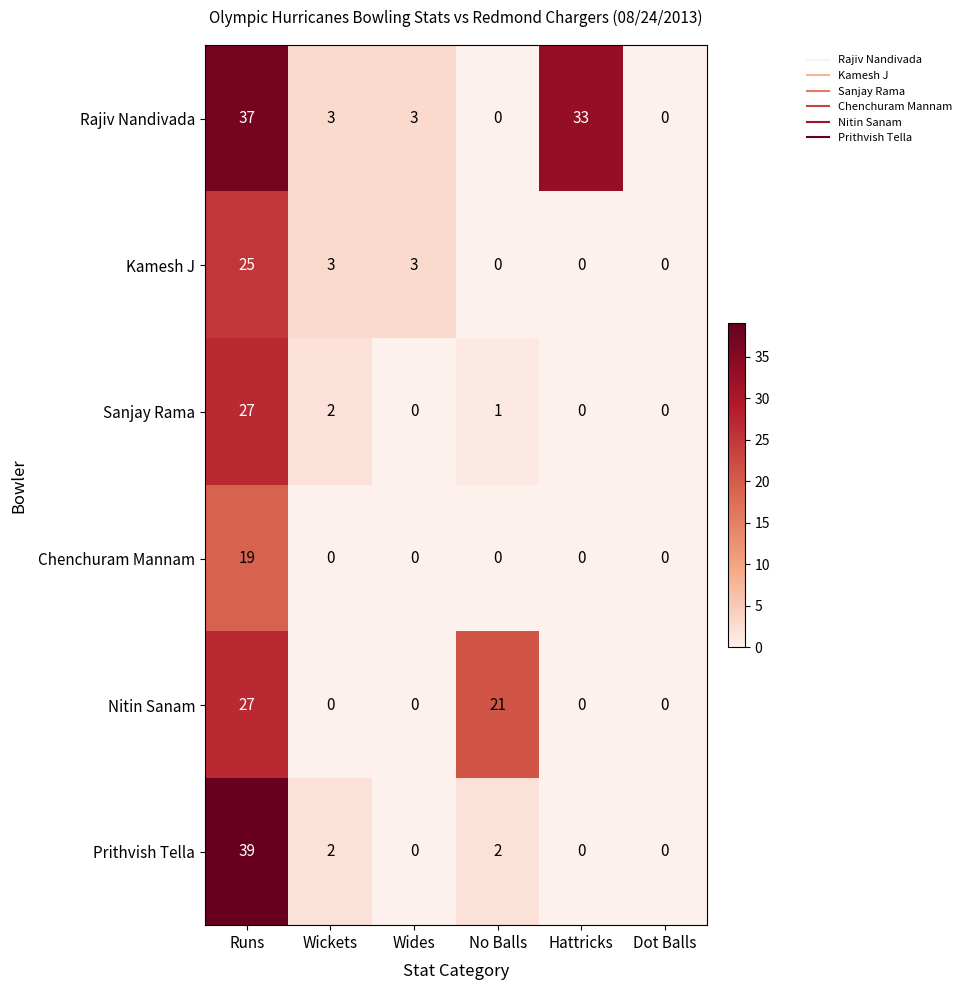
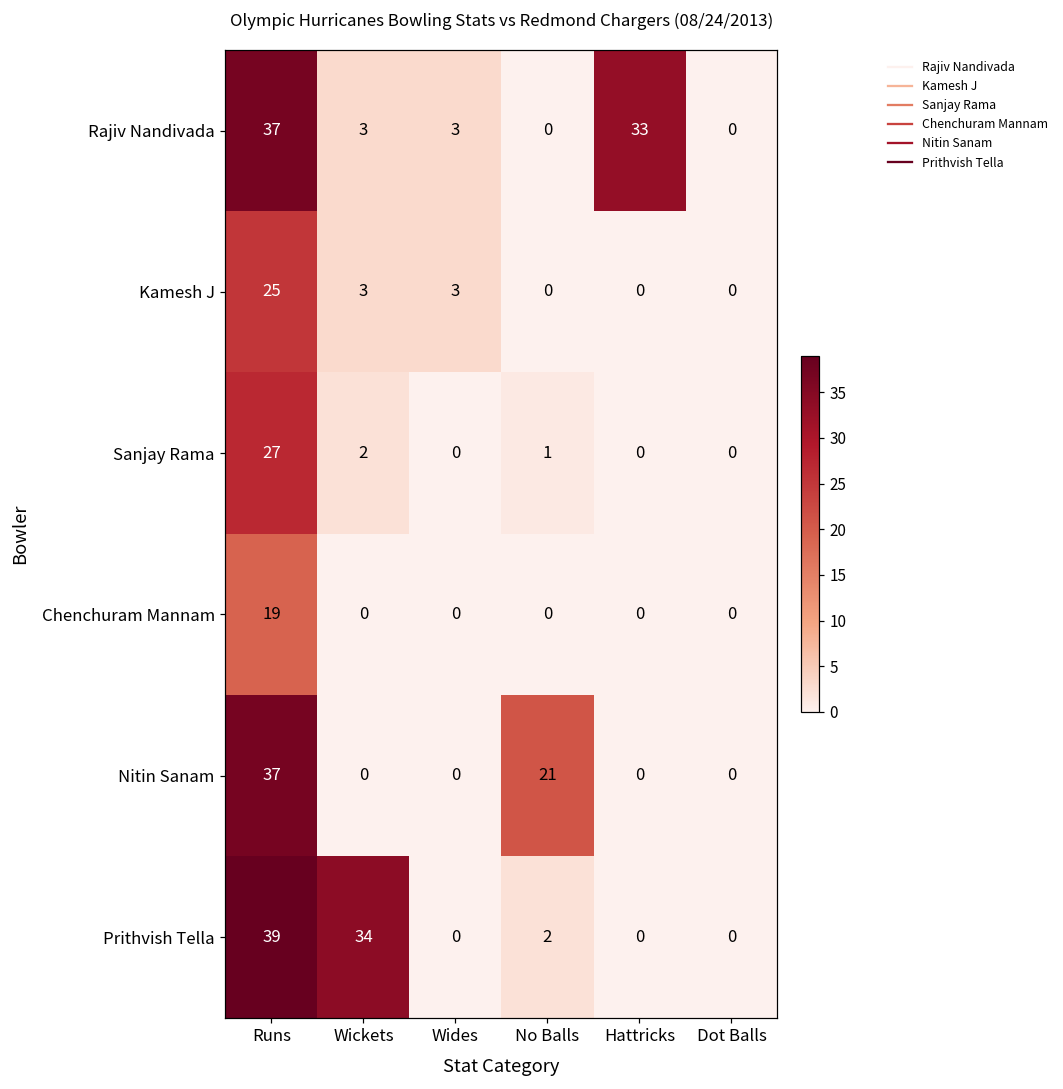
  {
    "Rajiv Nandivada": {
      "Runs": 37,
      "Wickets": 3,
      "Wides": 3,
      "No Balls": 0,
      "Hattricks": 33,
      "Dot Balls": 0
    },
    "Kamesh J": {
      "Runs": 25,
      "Wickets": 3,
      "Wides": 3,
      "No Balls": 0,
      "Hattricks": 0,
      "Dot Balls": 0
    },
    "Sanjay Rama": {
      "Runs": 27,
      "Wickets": 2,
      "Wides": 0,
      "No Balls": 1,
      "Hattricks": 0,
      "Dot Balls": 0
    },
    "Chenchuram Mannam": {
      "Runs": 19,
      "Wickets": 0,
      "Wides": 0,
      "No Balls": 0,
      "Hattricks": 0,
      "Dot Balls": 0
    },
    "Nitin Sanam": {
-     "Runs": 27,
+     "Runs": 37,
      "Wickets": 0,
      "Wides": 0,
      "No Balls": 21,
      "Hattricks": 0,
      "Dot Balls": 0
    },
    "Prithvish Tella": {
      "Runs": 39,
-     "Wickets": 2,
+     "Wickets": 34,
      "Wides": 0,
      "No Balls": 2,
      "Hattricks": 0,
      "Dot Balls": 0
    }
  }
